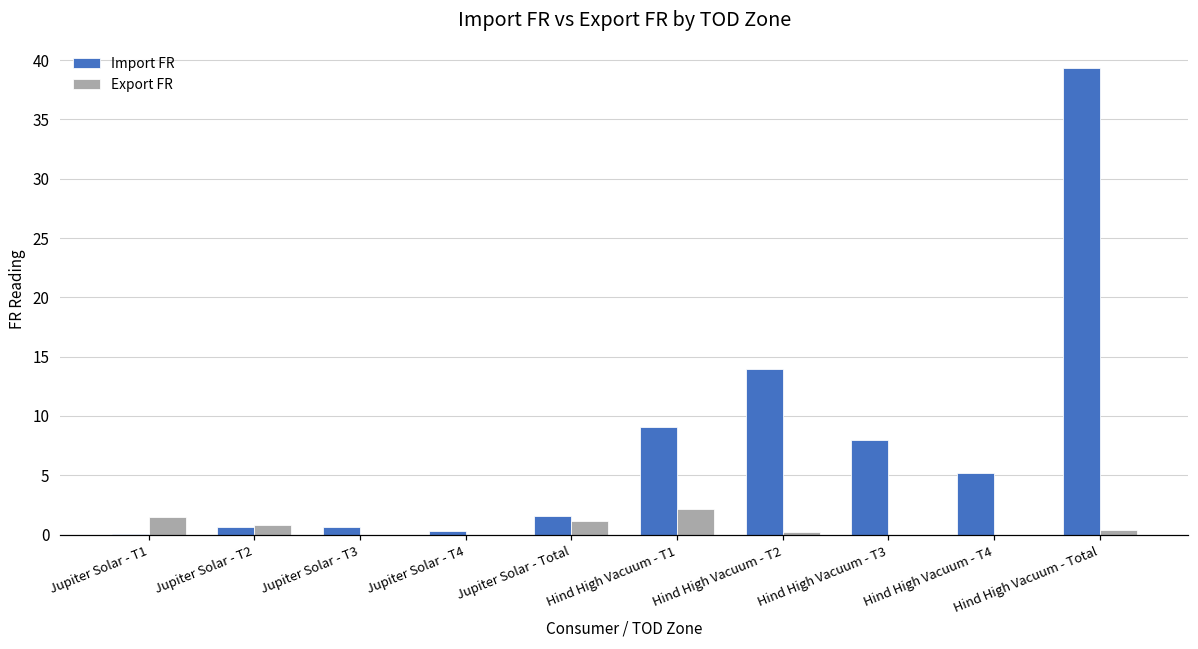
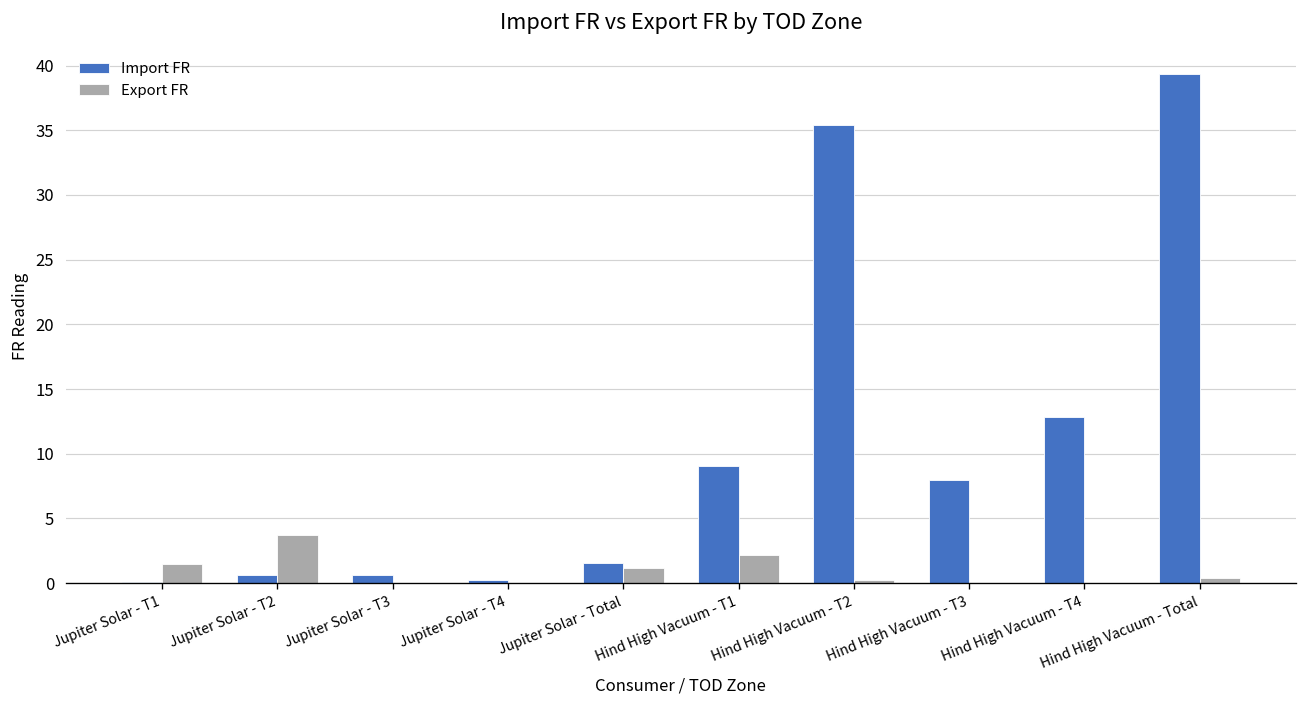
  {
    "Import FR": {
      "Jupiter Solar - T2": 0.6,
      "Jupiter Solar - T3": 0.6,
      "Jupiter Solar - T4": 0.3,
      "Jupiter Solar - Total": 1.6,
      "Hind High Vacuum - T1": 9.0,
-     "Hind High Vacuum - T2": 14.0,
+     "Hind High Vacuum - T2": 35.4,
      "Hind High Vacuum - T3": 8.0,
-     "Hind High Vacuum - T4": 5.2,
+     "Hind High Vacuum - T4": 12.8,
      "Hind High Vacuum - Total": 39.3
    },
    "Export FR": {
      "Jupiter Solar - T1": 1.5,
-     "Jupiter Solar - T2": 0.8,
+     "Jupiter Solar - T2": 3.7,
      "Jupiter Solar - T3": 0.0,
      "Jupiter Solar - T4": 0.0,
      "Jupiter Solar - Total": 1.2,
      "Hind High Vacuum - T1": 2.2,
      "Hind High Vacuum - T2": 0.3,
      "Hind High Vacuum - T3": 0.0,
      "Hind High Vacuum - T4": 0.0,
      "Hind High Vacuum - Total": 0.4
    }
  }
